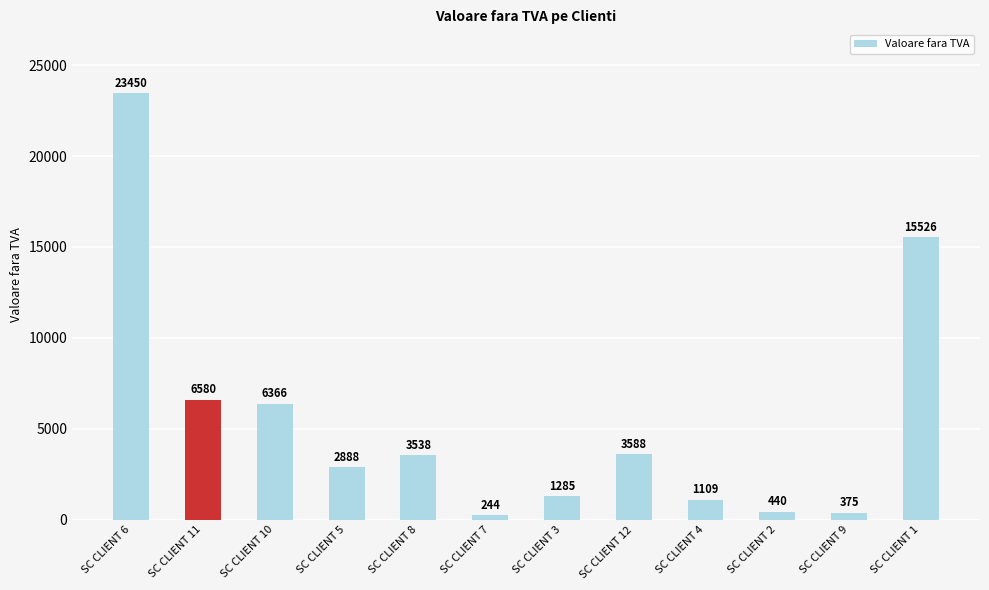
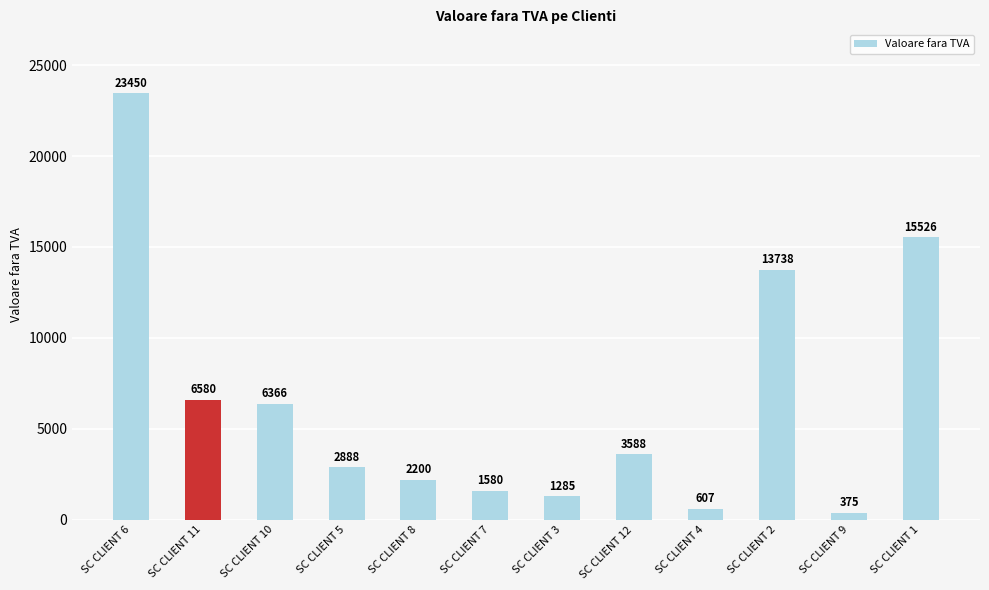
  {
    "SC CLIENT 6": 23450,
    "SC CLIENT 11": 6580,
    "SC CLIENT 10": 6366,
    "SC CLIENT 5": 2888,
-   "SC CLIENT 8": 3538,
-   "SC CLIENT 7": 244,
+   "SC CLIENT 8": 2200,
+   "SC CLIENT 7": 1580,
    "SC CLIENT 3": 1285,
    "SC CLIENT 12": 3588,
-   "SC CLIENT 4": 1109,
-   "SC CLIENT 2": 440,
+   "SC CLIENT 4": 607,
+   "SC CLIENT 2": 13738,
    "SC CLIENT 9": 375,
    "SC CLIENT 1": 15526
  }
